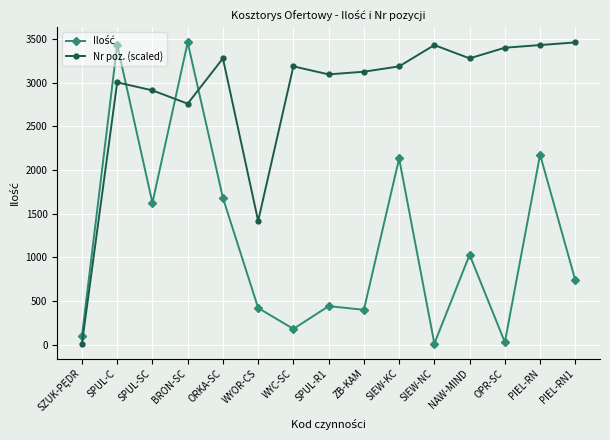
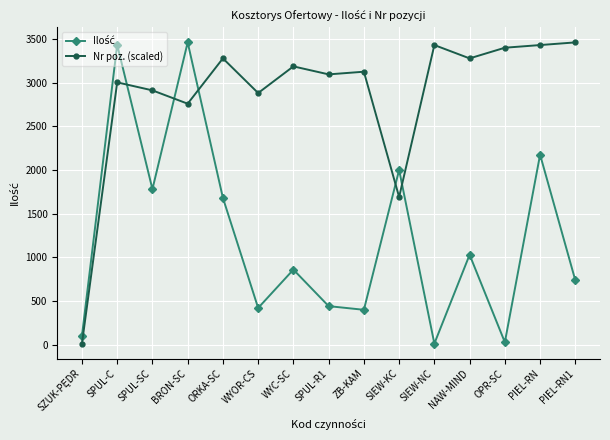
  {
    "Ilość": {
      "SZUK-PĘDR": 100,
-     "SPUL-SC": 1600,
+     "SPUL-SC": 1800,
      "BRON-SC": 3500,
      "ORKA-SC": 1700,
      "WYOR-CS": 400,
-     "WYC-SC": 200,
+     "WYC-SC": 900,
      "SPUL-R1": 400,
      "ZB-KAM": 400,
-     "SIEW-KC": 2100,
+     "SIEW-KC": 2000,
      "SIEW-NC": 0,
      "NAW-MIND": 1000,
      "OPR-SC": 0,
      "PIEL-RN": 2200,
      "PIEL-RN1": 700
    },
    "Nr poz. (scaled)": {
      "SZUK-PĘDR": 0,
      "SPUL-C": 3000,
      "SPUL-SC": 2900,
      "BRON-SC": 2800,
      "ORKA-SC": 3300,
-     "WYOR-CS": 1400,
+     "WYOR-CS": 2900,
      "WYC-SC": 3200,
      "SPUL-R1": 3100,
      "ZB-KAM": 3100,
-     "SIEW-KC": 3200,
+     "SIEW-KC": 1700,
      "SIEW-NC": 3400,
      "NAW-MIND": 3300,
      "OPR-SC": 3400,
      "PIEL-RN": 3400,
      "PIEL-RN1": 3500
    }
  }
